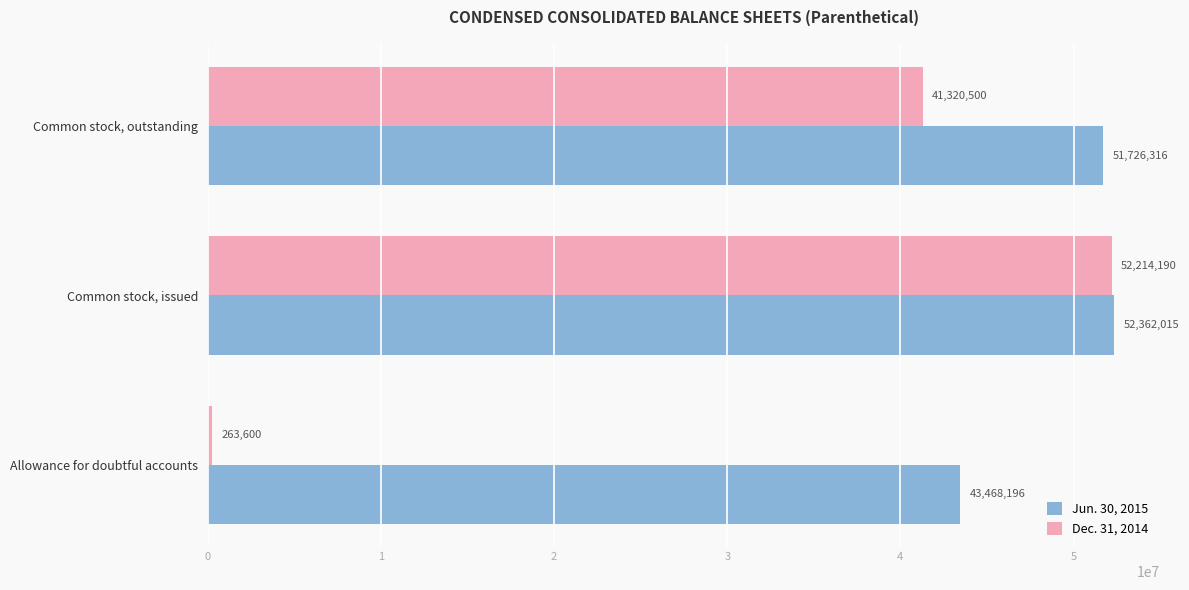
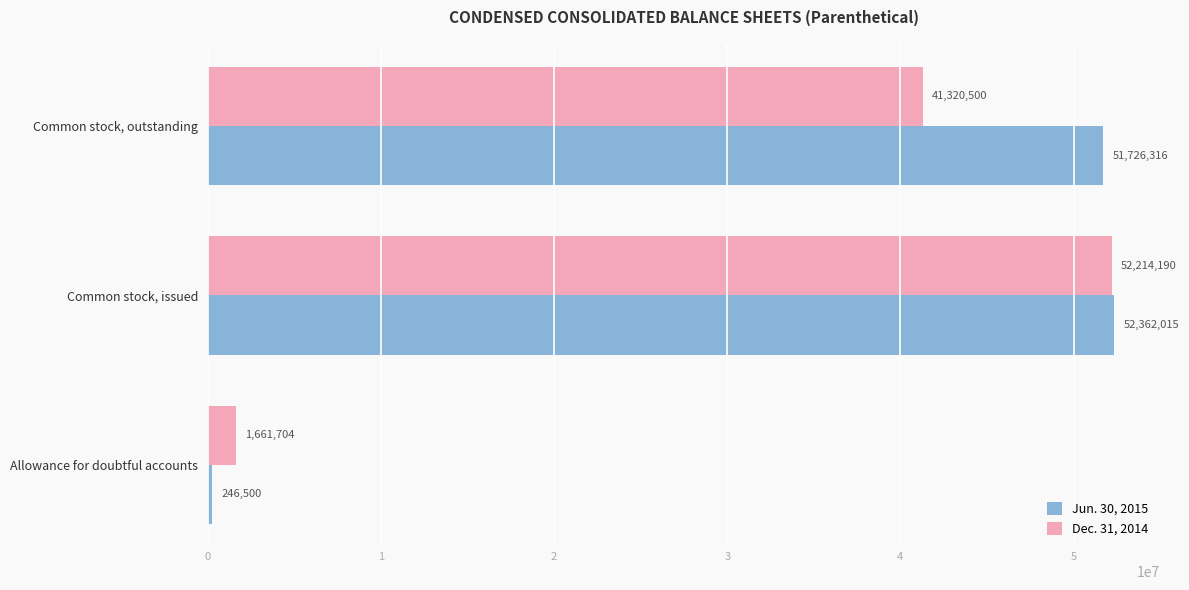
  {
    "Jun. 30, 2015": {
      "Common stock, outstanding": "51,726,316",
      "Common stock, issued": "52,362,015",
-     "Allowance for doubtful accounts": "43,468,196"
+     "Allowance for doubtful accounts": "246,500"
    },
    "Dec. 31, 2014": {
      "Common stock, outstanding": "41,320,500",
      "Common stock, issued": "52,214,190",
-     "Allowance for doubtful accounts": "263,600"
+     "Allowance for doubtful accounts": "1,661,704"
    }
  }
